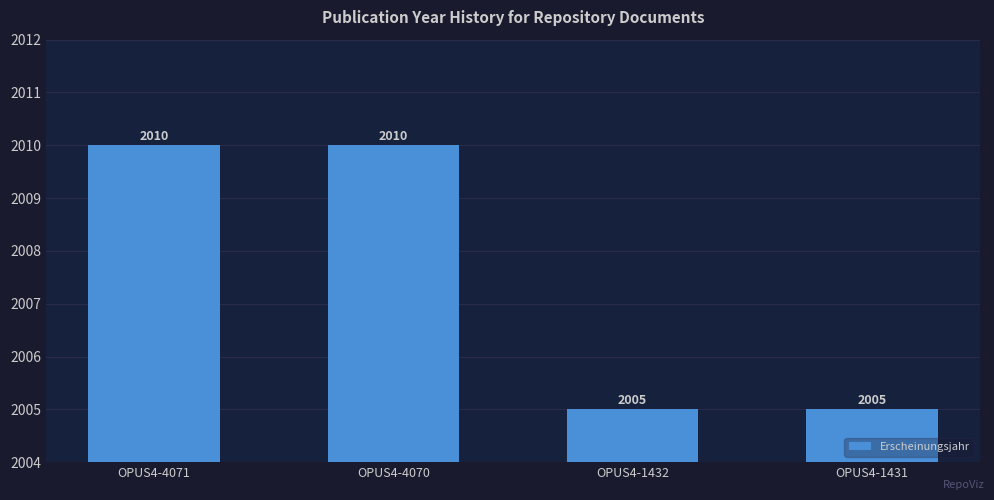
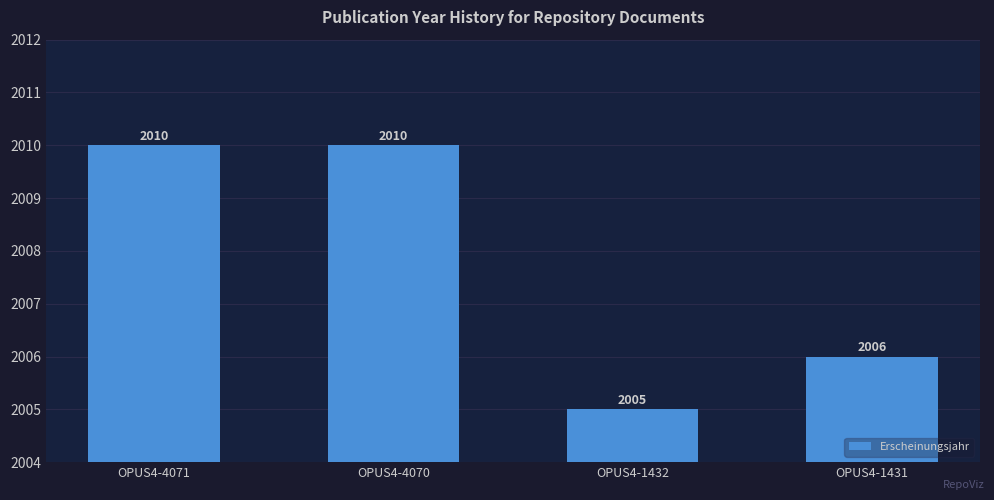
  {
    "OPUS4-4071": 2010,
    "OPUS4-4070": 2010,
    "OPUS4-1432": 2005,
-   "OPUS4-1431": 2005
+   "OPUS4-1431": 2006
  }
